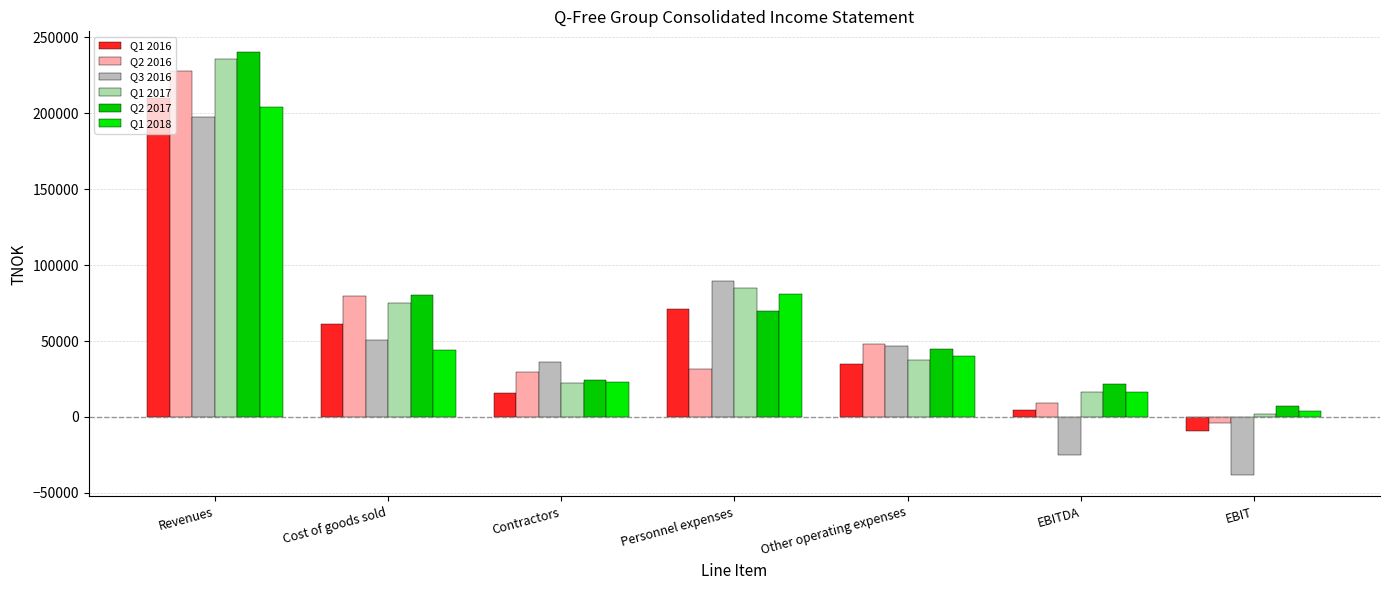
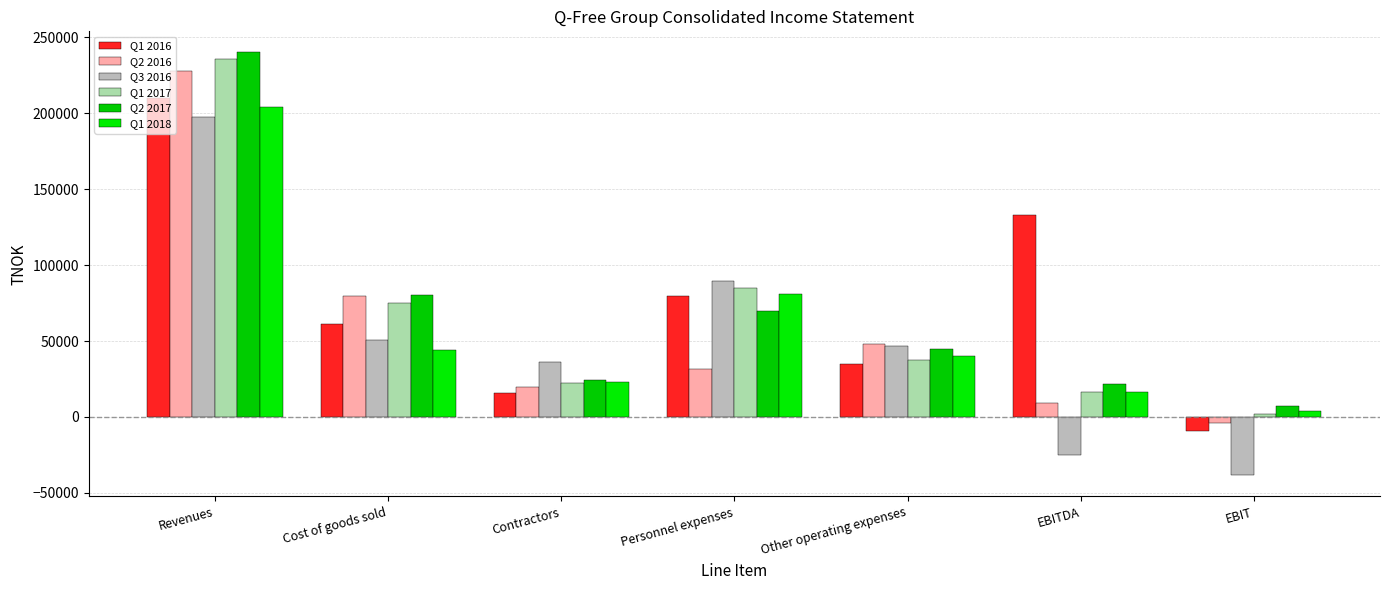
  {
    "Q1 2016": {
      "Cost of goods sold": 61000,
      "Contractors": 16000,
-     "Personnel expenses": 71000,
+     "Personnel expenses": 79000,
      "Other operating expenses": 35000,
-     "EBITDA": 5000,
+     "EBITDA": 133000,
      "EBIT": -9000
    },
    "Q2 2016": {
      "Revenues": 228000,
      "Cost of goods sold": 80000,
-     "Contractors": 30000,
+     "Contractors": 20000,
      "Personnel expenses": 32000,
      "Other operating expenses": 48000,
      "EBITDA": 9000,
      "EBIT": -4000
    }
  }
